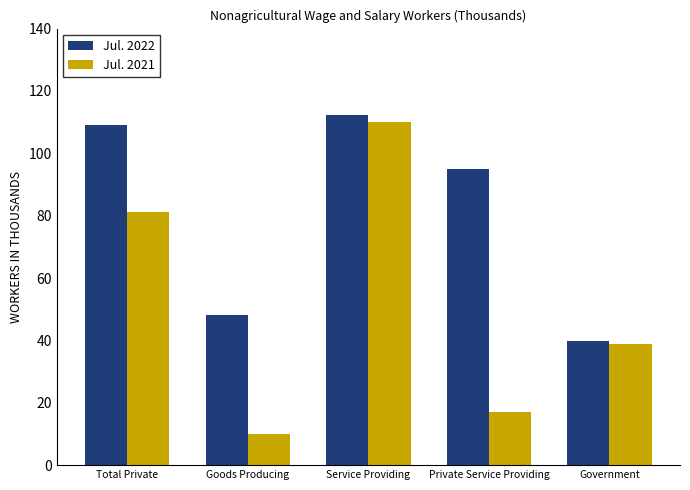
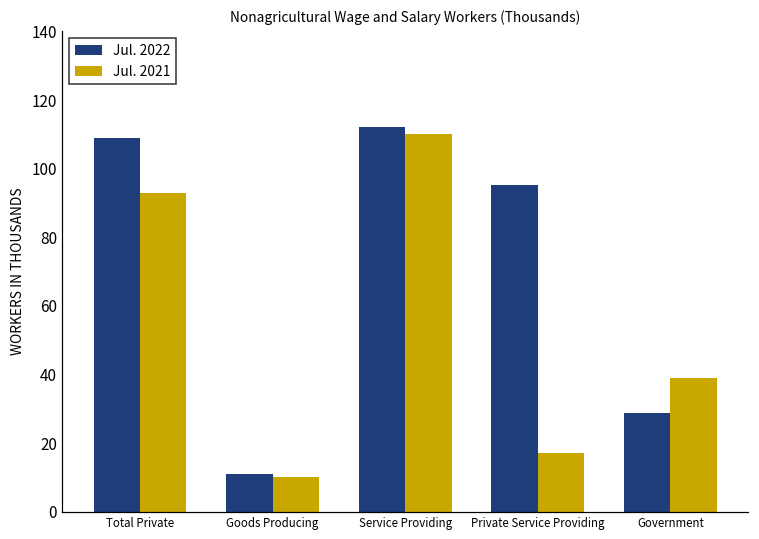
  {
    "Jul. 2022": {
      "Total Private": 109,
-     "Goods Producing": 48,
+     "Goods Producing": 11,
      "Service Providing": 112,
      "Private Service Providing": 95,
-     "Government": 40
+     "Government": 29
    },
    "Jul. 2021": {
-     "Total Private": 81,
+     "Total Private": 93,
      "Goods Producing": 10,
      "Service Providing": 110,
      "Private Service Providing": 17,
      "Government": 39
    }
  }
